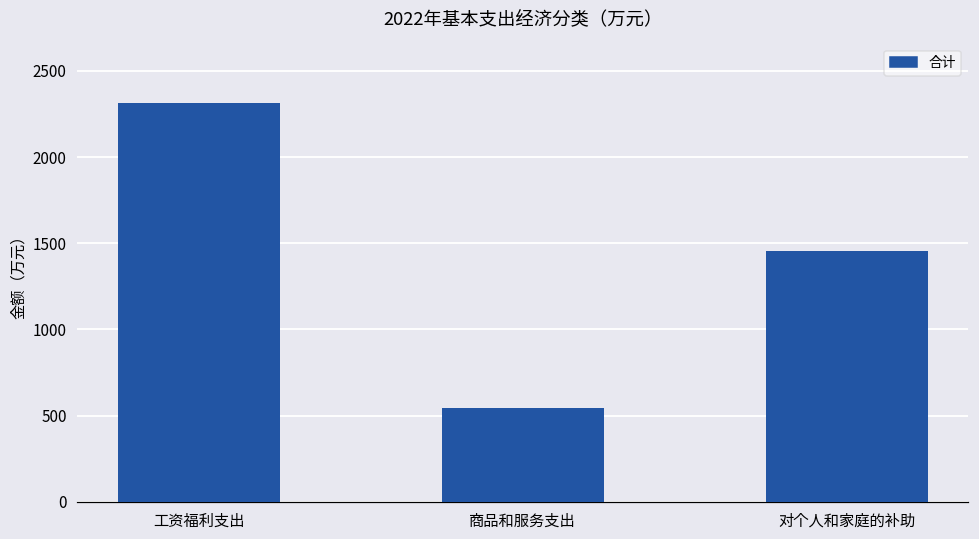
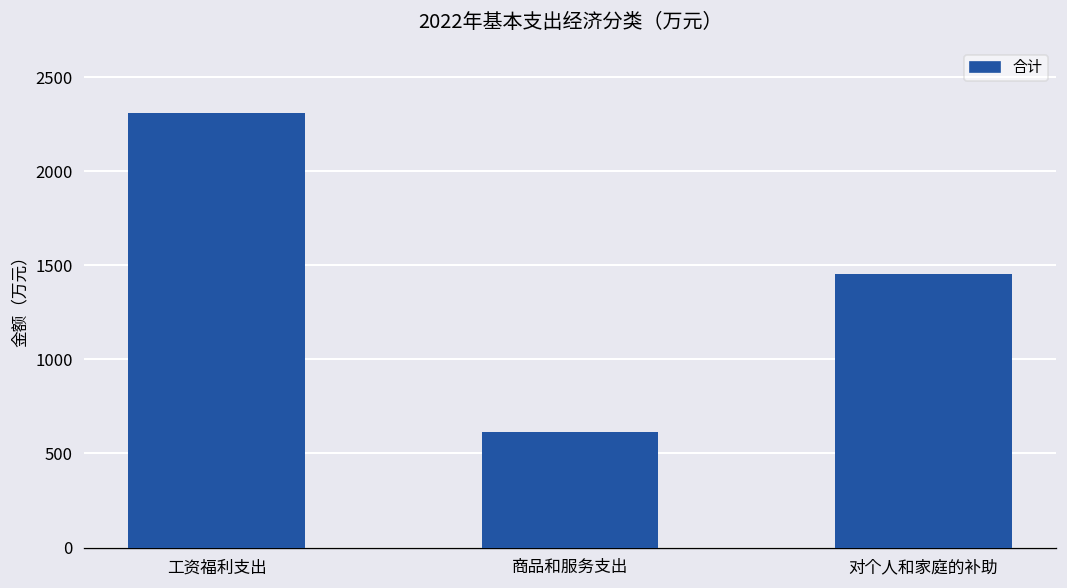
  {
    "工资福利支出": 2310,
-   "商品和服务支出": 540,
+   "商品和服务支出": 620,
    "对个人和家庭的补助": 1450
  }
